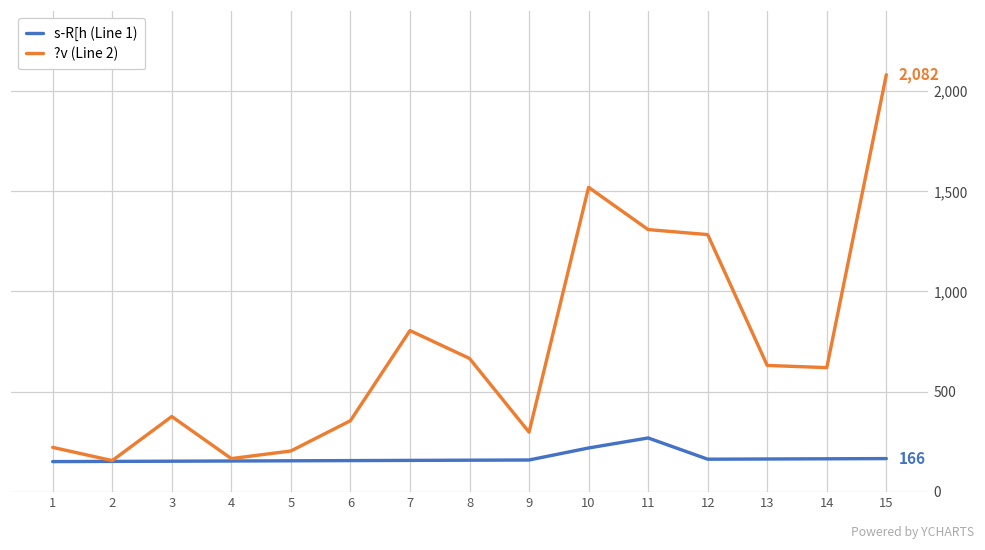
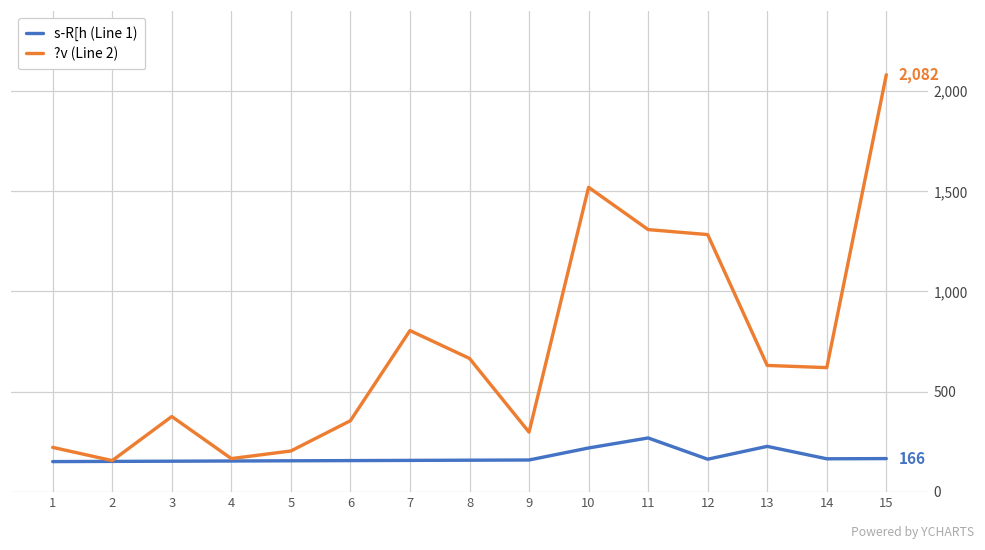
  {
    "s-R[h (Line 1)": {
      "1": "150",
      "3": "150",
      "5": "160",
      "6": "160",
      "7": "160",
      "8": "160",
      "9": "160",
      "10": "220",
      "11": "270",
      "12": "160",
-     "13": "160",
+     "13": "230",
      "14": "170"
    },
    "?v (Line 2)": {
      "15": "2,082"
    }
  }
